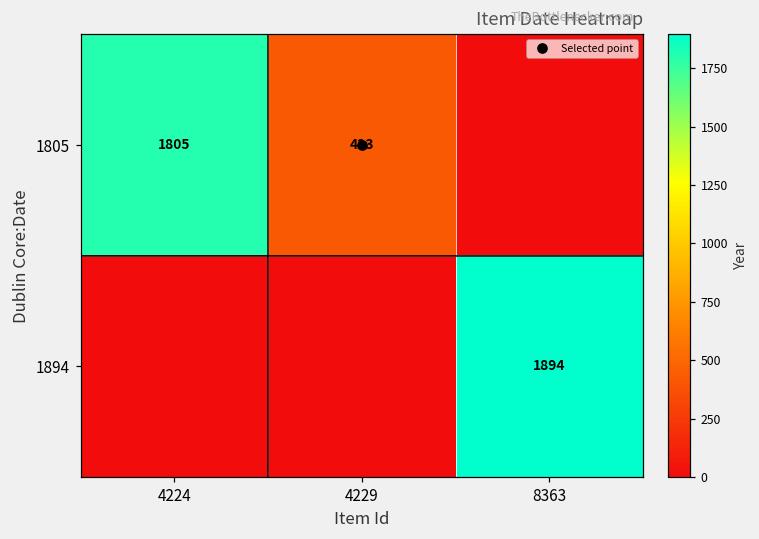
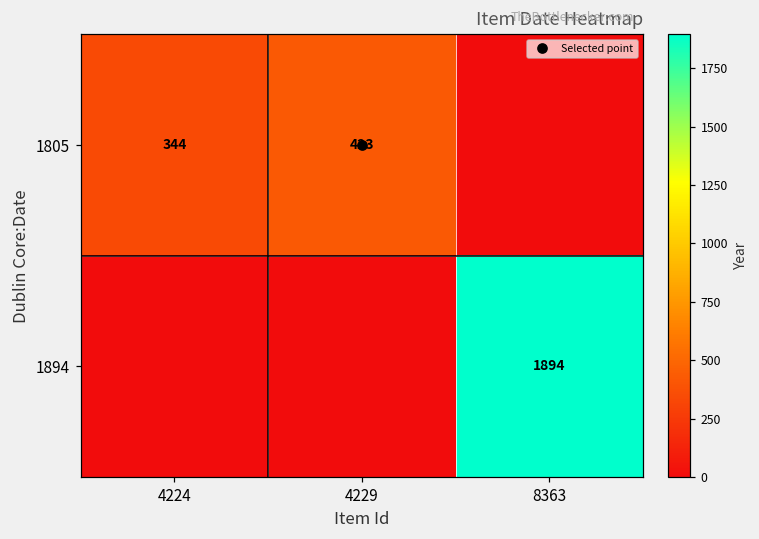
  {
    "1805": {
-     "4224": 1805
+     "4224": 344
    },
    "1894": {
      "8363": 1894
    }
  }
